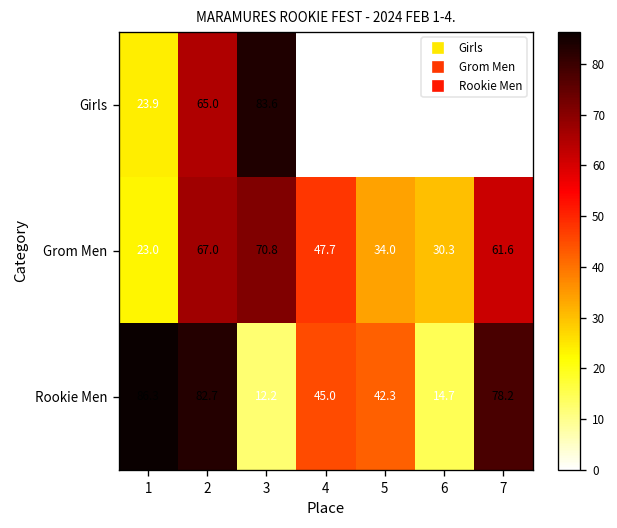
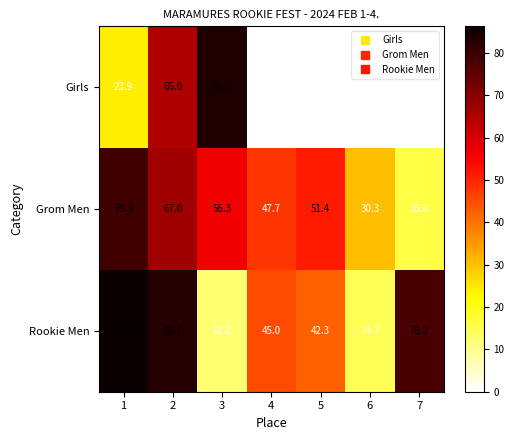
  {
    "Girls": {
      "1": 23.9,
      "2": 65.0
    },
    "Grom Men": {
-     "1": 23.0,
+     "1": 79.3,
      "2": 67.0,
-     "3": 70.8,
+     "3": 56.3,
      "4": 47.7,
-     "5": 34.0,
+     "5": 51.4,
      "6": 30.3,
-     "7": 61.6
+     "7": 16.0
    },
    "Rookie Men": {
      "3": 12.2,
      "4": 45.0,
      "5": 42.3,
      "6": 14.7,
      "7": 78.2
    }
  }
